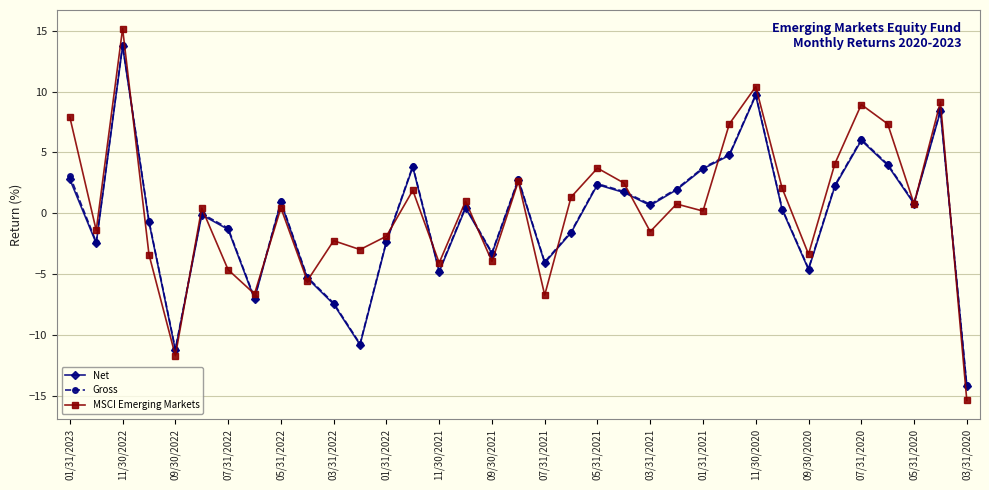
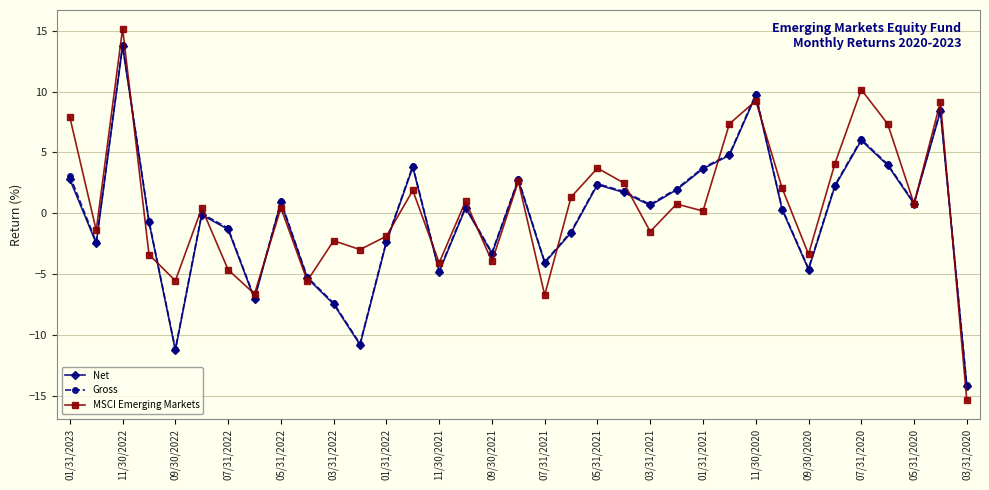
  {
    "MSCI Emerging Markets": {
      "01/31/2023": 7.9,
      "11/30/2022": 15.2,
-     "09/30/2022": -11.7,
+     "09/30/2022": -5.6,
      "07/31/2022": -4.7,
      "05/31/2022": 0.4,
      "03/31/2022": -2.3,
      "01/31/2022": -1.9,
      "11/30/2021": -4.1,
      "09/30/2021": -4.0,
      "07/31/2021": -6.7,
      "05/31/2021": 3.7,
      "03/31/2021": -1.5,
      "01/31/2021": 0.2,
-     "11/30/2020": 10.4,
+     "11/30/2020": 9.3,
      "09/30/2020": -3.4,
-     "07/31/2020": 8.9,
+     "07/31/2020": 10.2,
      "03/31/2020": -15.4
    }
  }
